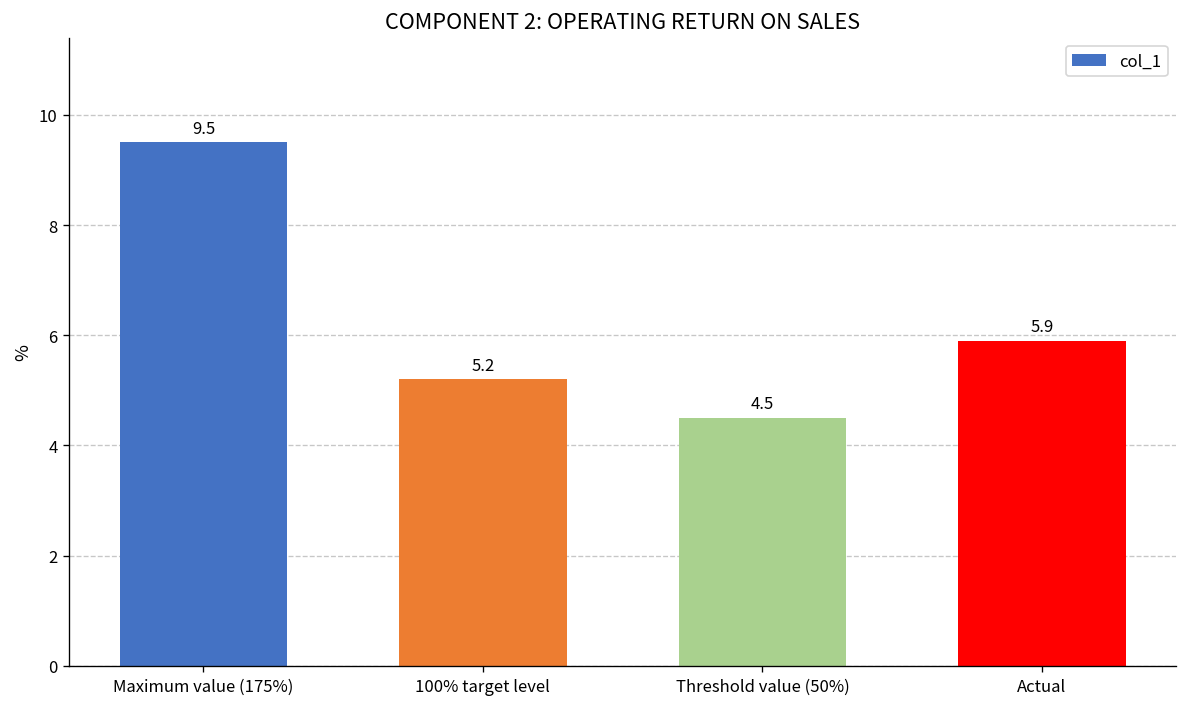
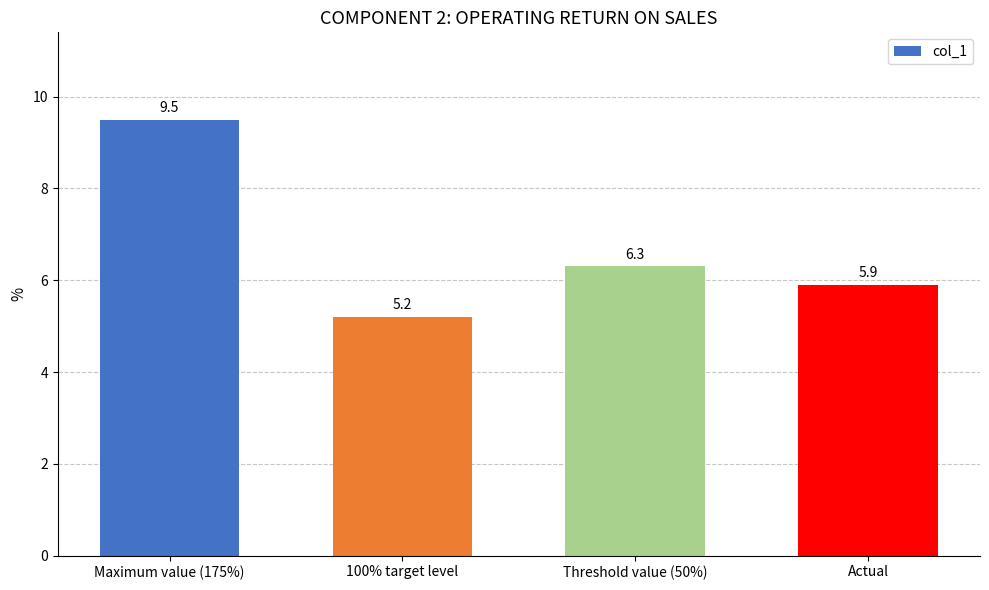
  {
    "Maximum value (175%)": 9.5,
    "100% target level": 5.2,
-   "Threshold value (50%)": 4.5,
+   "Threshold value (50%)": 6.3,
    "Actual": 5.9
  }
